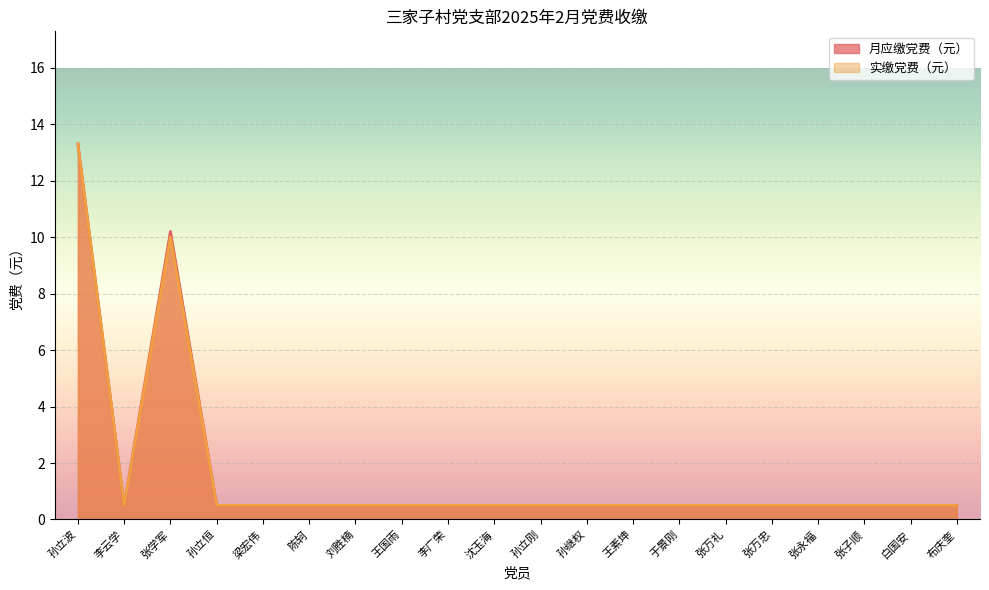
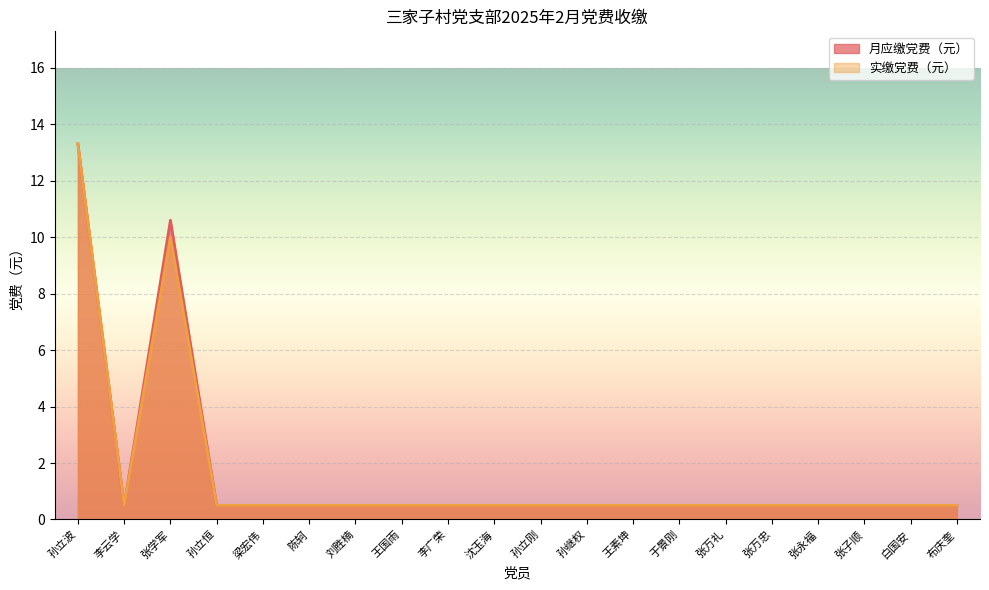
  {
    "月应缴党费（元）": {
-     "张学军": 10.2
+     "张学军": 10.6
    },
    "实缴党费（元）": {
      "张学军": 10.0
    }
  }
